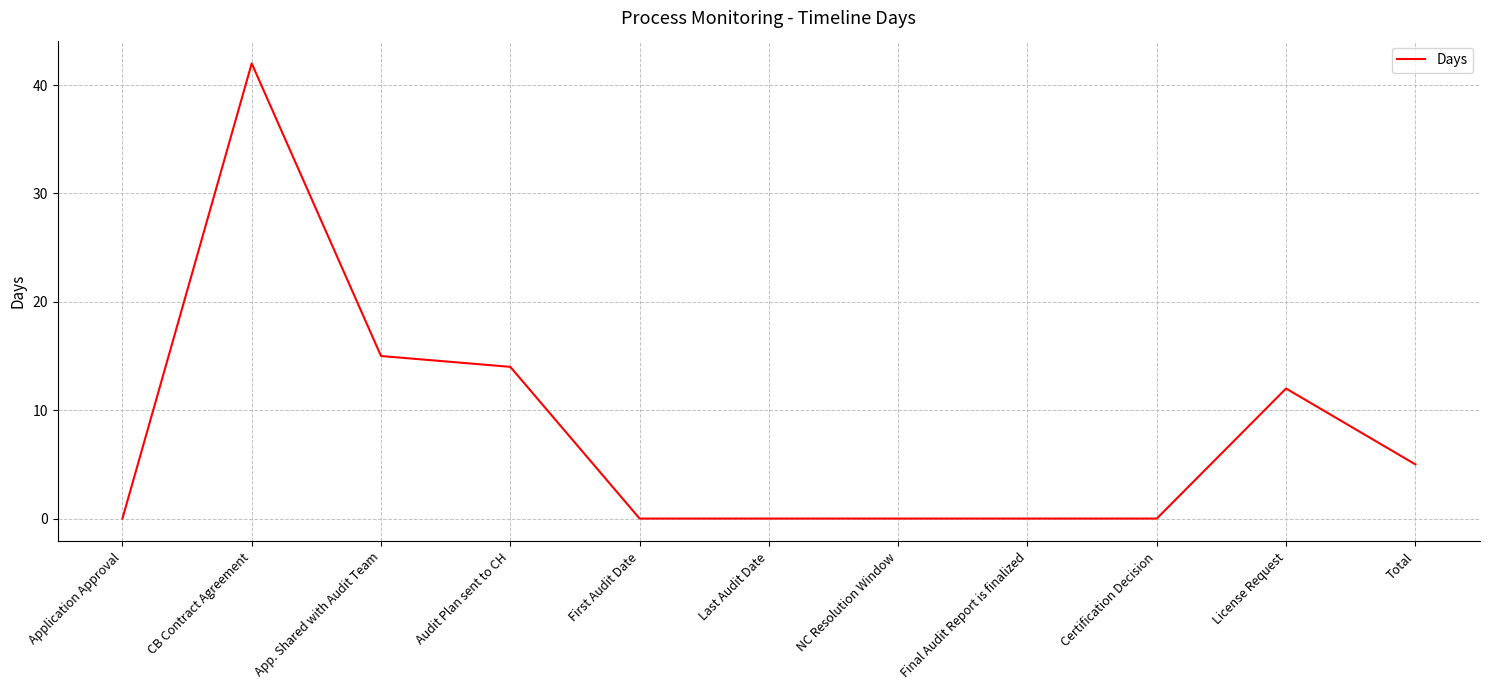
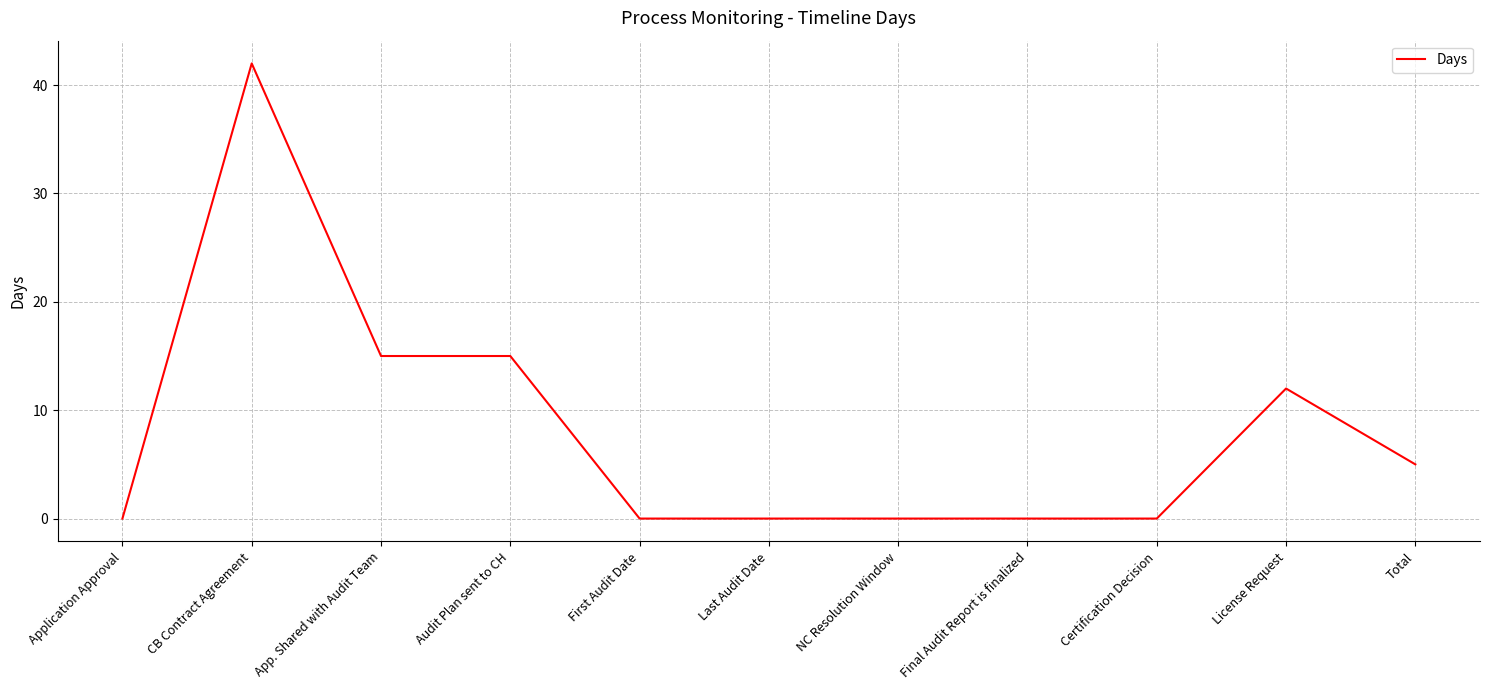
  {
    "Application Approval": 0,
    "CB Contract Agreement": 42,
    "App. Shared with Audit Team": 15,
-   "Audit Plan sent to CH": 14,
+   "Audit Plan sent to CH": 15,
    "First Audit Date": 0,
    "Last Audit Date": 0,
    "NC Resolution Window": 0,
    "Final Audit Report is finalized": 0,
    "Certification Decision": 0,
    "License Request": 12,
    "Total": 5
  }
